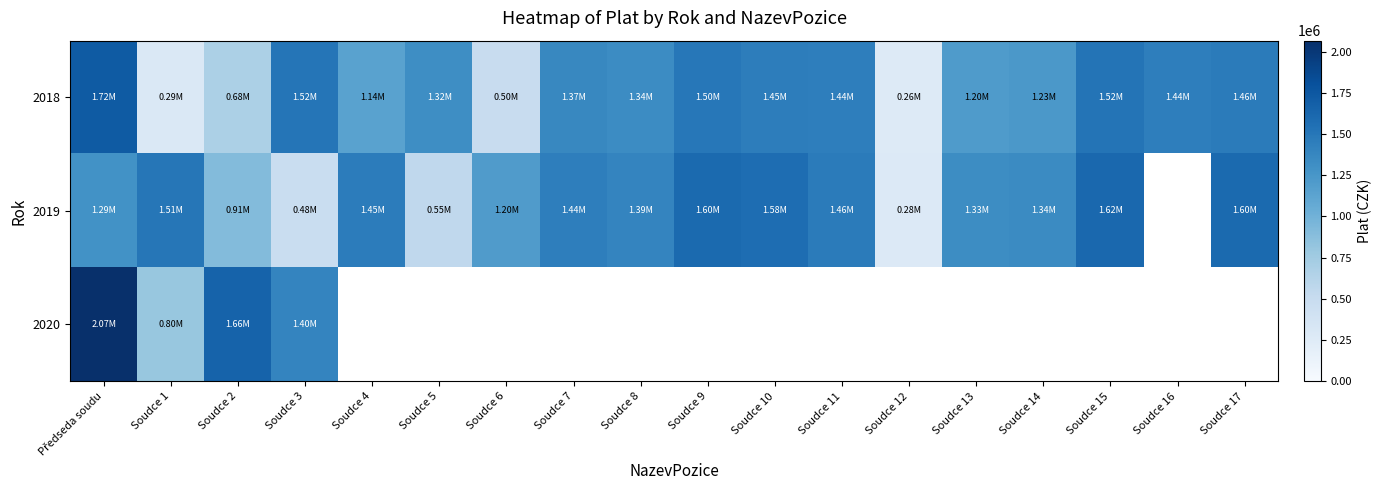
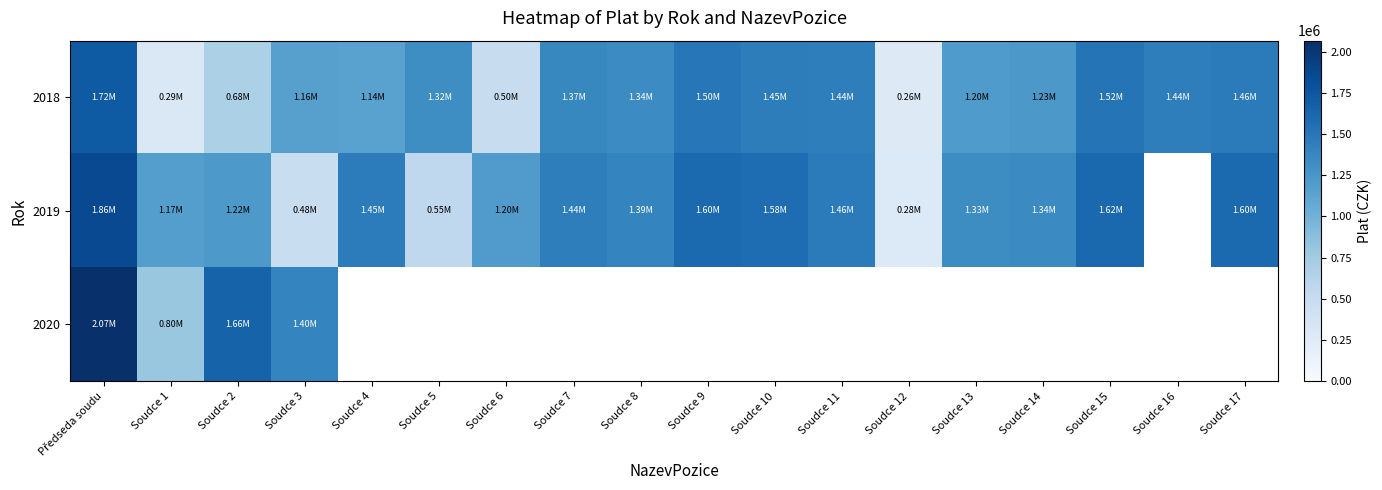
  {
    "2018": {
      "Předseda soudu": "1.72M",
      "Soudce 1": "0.29M",
      "Soudce 2": "0.68M",
-     "Soudce 3": "1.52M",
+     "Soudce 3": "1.16M",
      "Soudce 4": "1.14M",
      "Soudce 5": "1.32M",
      "Soudce 6": "0.50M",
      "Soudce 7": "1.37M",
      "Soudce 8": "1.34M",
      "Soudce 9": "1.50M",
      "Soudce 10": "1.45M",
      "Soudce 11": "1.44M",
      "Soudce 12": "0.26M",
      "Soudce 13": "1.20M",
      "Soudce 14": "1.23M",
      "Soudce 15": "1.52M",
      "Soudce 16": "1.44M",
      "Soudce 17": "1.46M"
    },
    "2019": {
-     "Předseda soudu": "1.29M",
-     "Soudce 1": "1.51M",
-     "Soudce 2": "0.91M",
+     "Předseda soudu": "1.86M",
+     "Soudce 1": "1.17M",
+     "Soudce 2": "1.22M",
      "Soudce 3": "0.48M",
      "Soudce 4": "1.45M",
      "Soudce 5": "0.55M",
      "Soudce 6": "1.20M",
      "Soudce 7": "1.44M",
      "Soudce 8": "1.39M",
      "Soudce 9": "1.60M",
      "Soudce 10": "1.58M",
      "Soudce 11": "1.46M",
      "Soudce 12": "0.28M",
      "Soudce 13": "1.33M",
      "Soudce 14": "1.34M",
      "Soudce 15": "1.62M",
      "Soudce 17": "1.60M"
    },
    "2020": {
      "Předseda soudu": "2.07M",
      "Soudce 1": "0.80M",
      "Soudce 2": "1.66M",
      "Soudce 3": "1.40M"
    }
  }
